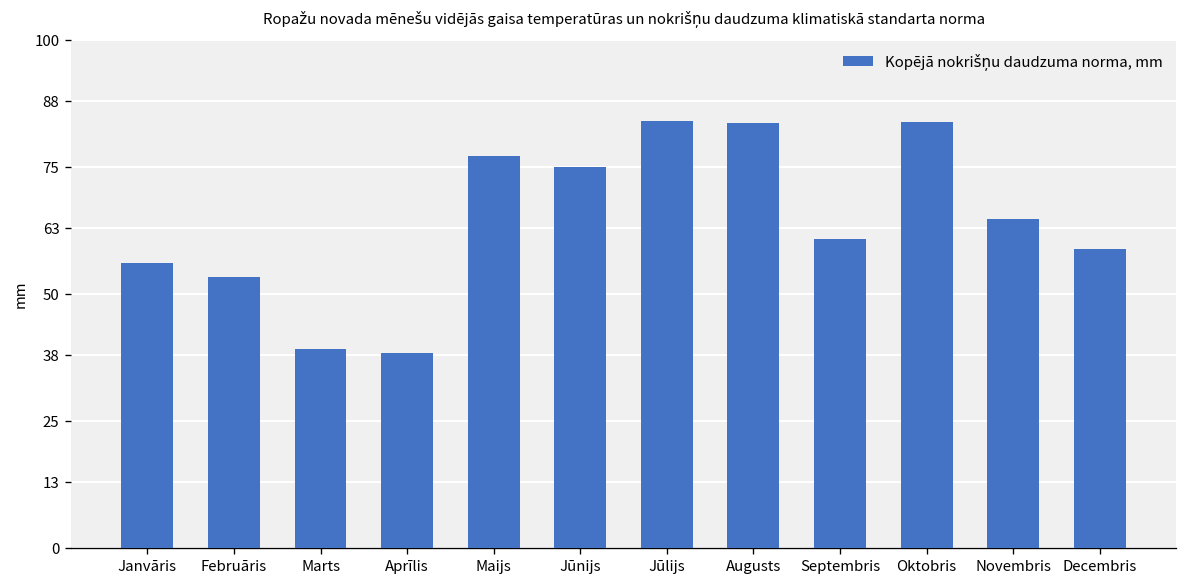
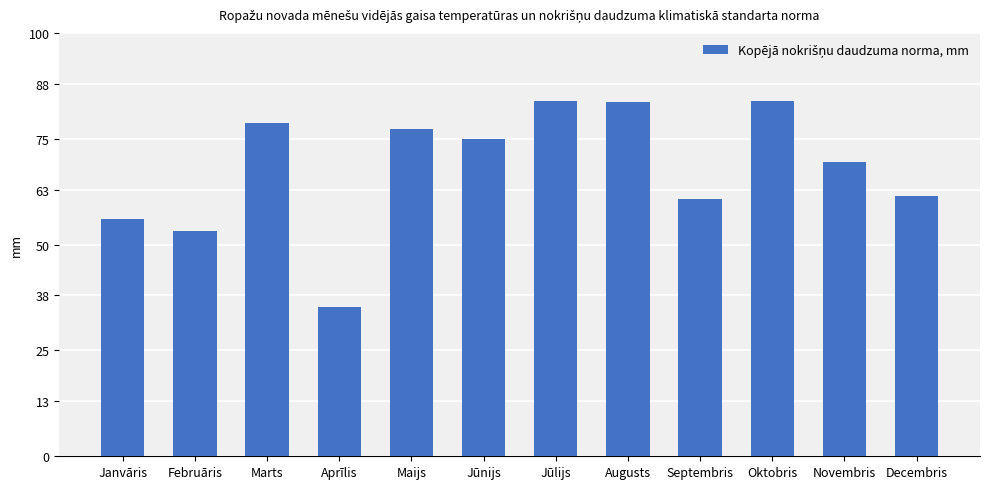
  {
    "Janvāris": 56,
    "Februāris": 53,
-   "Marts": 39,
-   "Aprīlis": 38,
+   "Marts": 79,
+   "Aprīlis": 35,
    "Maijs": 77,
    "Jūnijs": 75,
    "Jūlijs": 84,
    "Augusts": 84,
    "Septembris": 61,
    "Oktobris": 84,
-   "Novembris": 65,
-   "Decembris": 59
+   "Novembris": 70,
+   "Decembris": 61
  }
